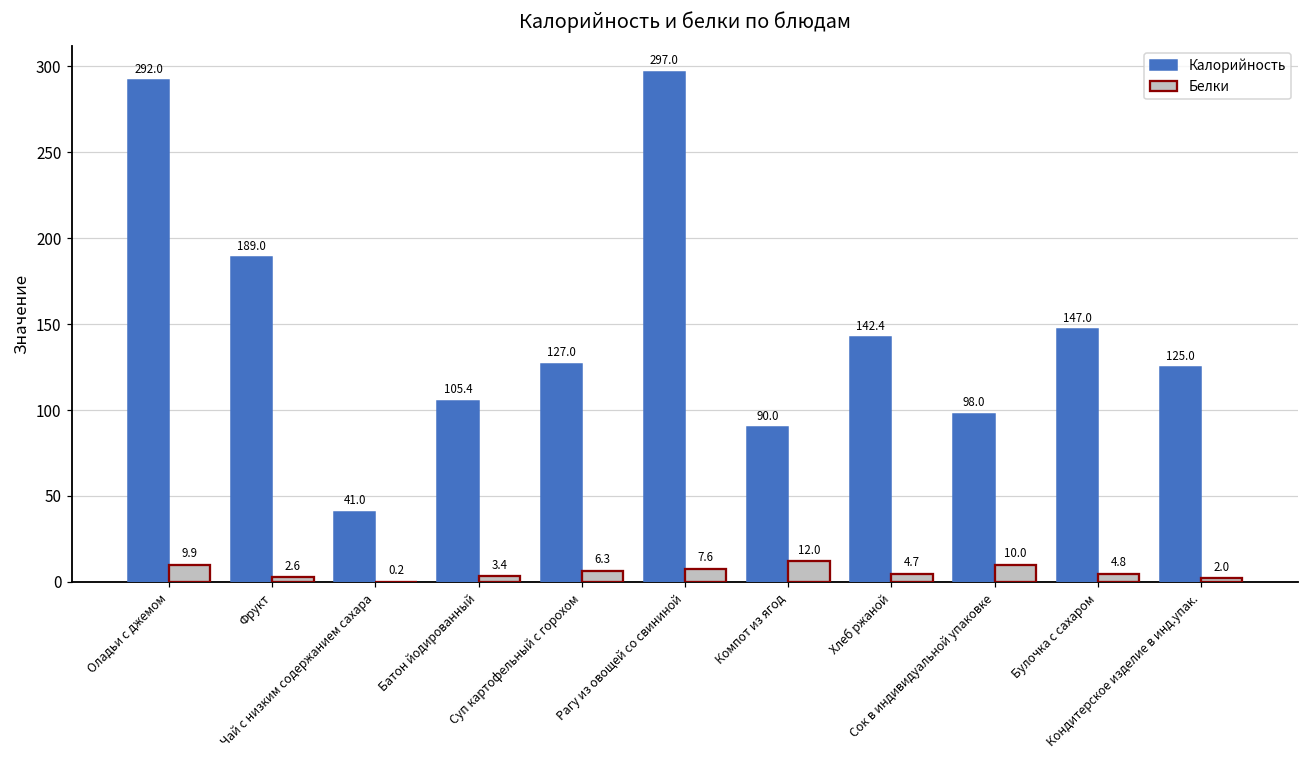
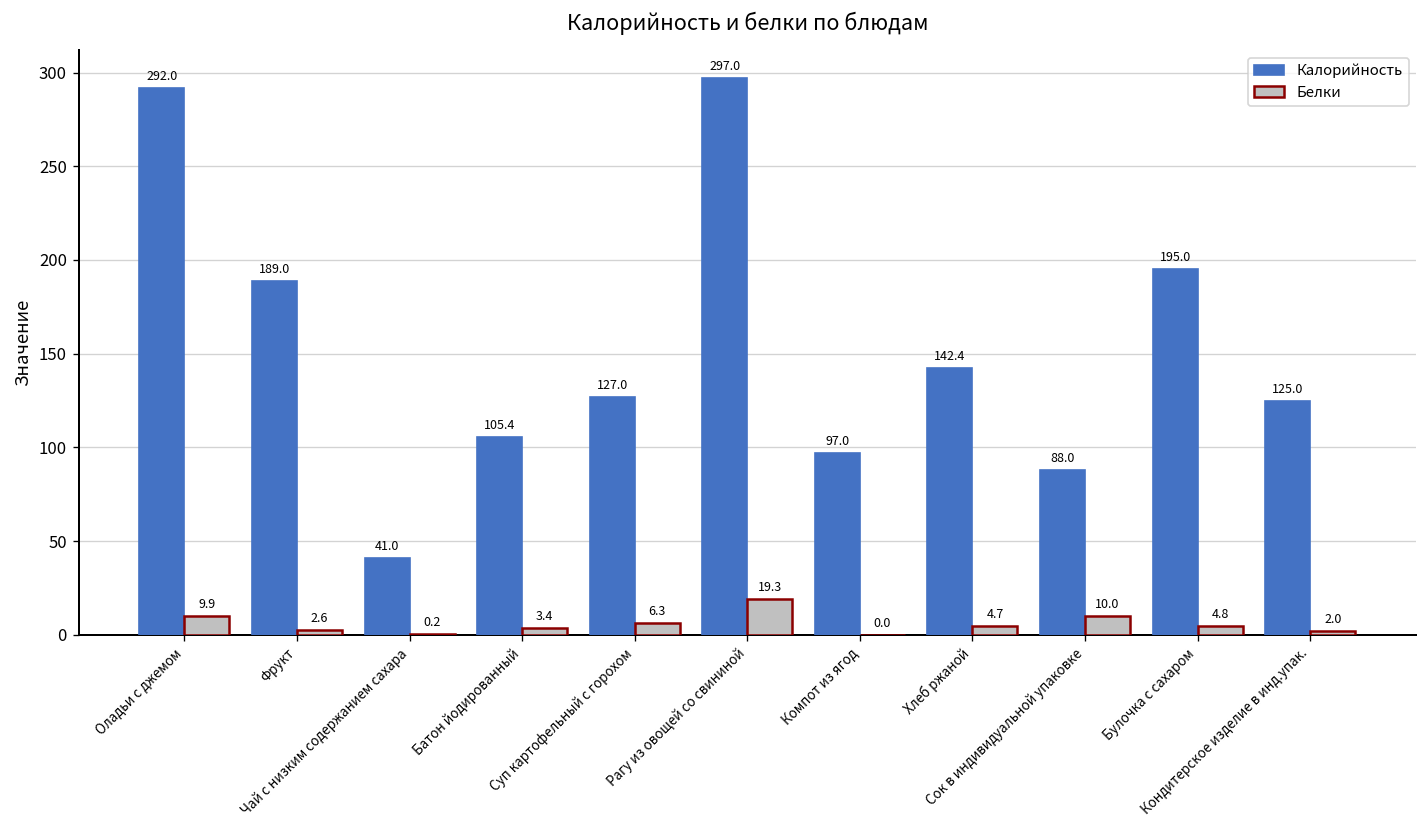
  {
    "Калорийность": {
      "Оладьи с джемом": 292.0,
      "Фрукт": 189.0,
      "Чай с низким содержанием сахара": 41.0,
      "Батон йодированный": 105.4,
      "Суп картофельный с горохом": 127.0,
      "Рагу из овощей со свининой": 297.0,
-     "Компот из ягод": 90.0,
+     "Компот из ягод": 97.0,
      "Хлеб ржаной": 142.4,
-     "Сок в индивидуальной упаковке": 98.0,
-     "Булочка с сахаром": 147.0,
+     "Сок в индивидуальной упаковке": 88.0,
+     "Булочка с сахаром": 195.0,
      "Кондитерское изделие в инд.упак.": 125.0
    },
    "Белки": {
      "Оладьи с джемом": 9.9,
      "Фрукт": 2.6,
      "Чай с низким содержанием сахара": 0.2,
      "Батон йодированный": 3.4,
      "Суп картофельный с горохом": 6.3,
-     "Рагу из овощей со свининой": 7.6,
-     "Компот из ягод": 12.0,
+     "Рагу из овощей со свининой": 19.3,
+     "Компот из ягод": 0.0,
      "Хлеб ржаной": 4.7,
      "Сок в индивидуальной упаковке": 10.0,
      "Булочка с сахаром": 4.8,
      "Кондитерское изделие в инд.упак.": 2.0
    }
  }
